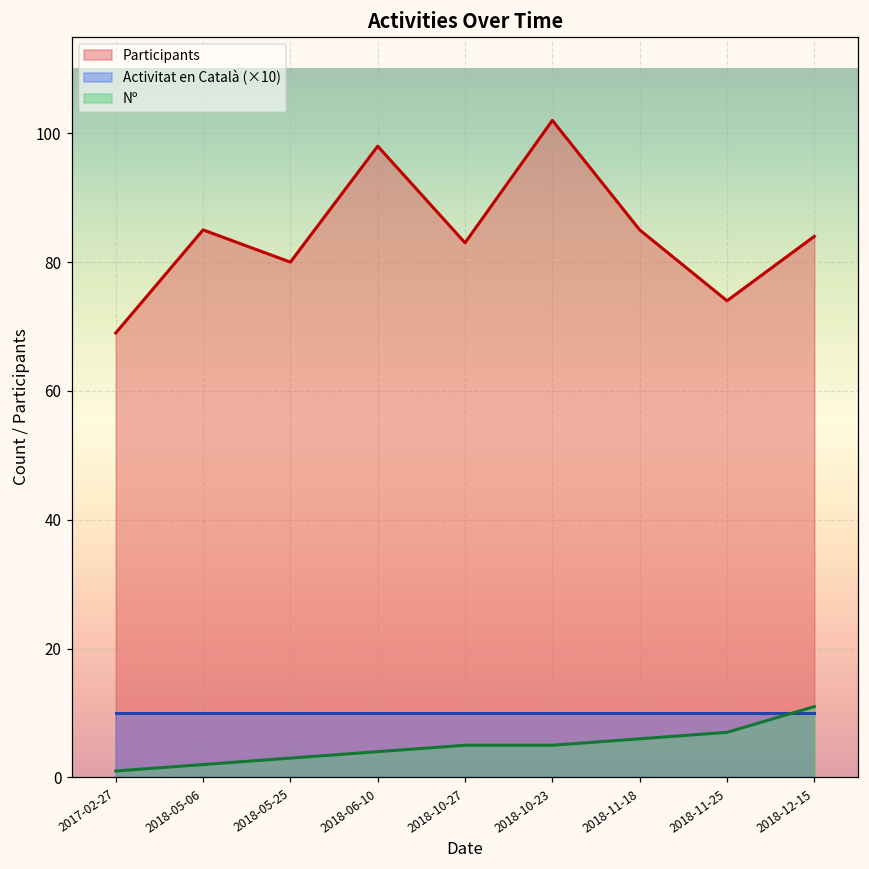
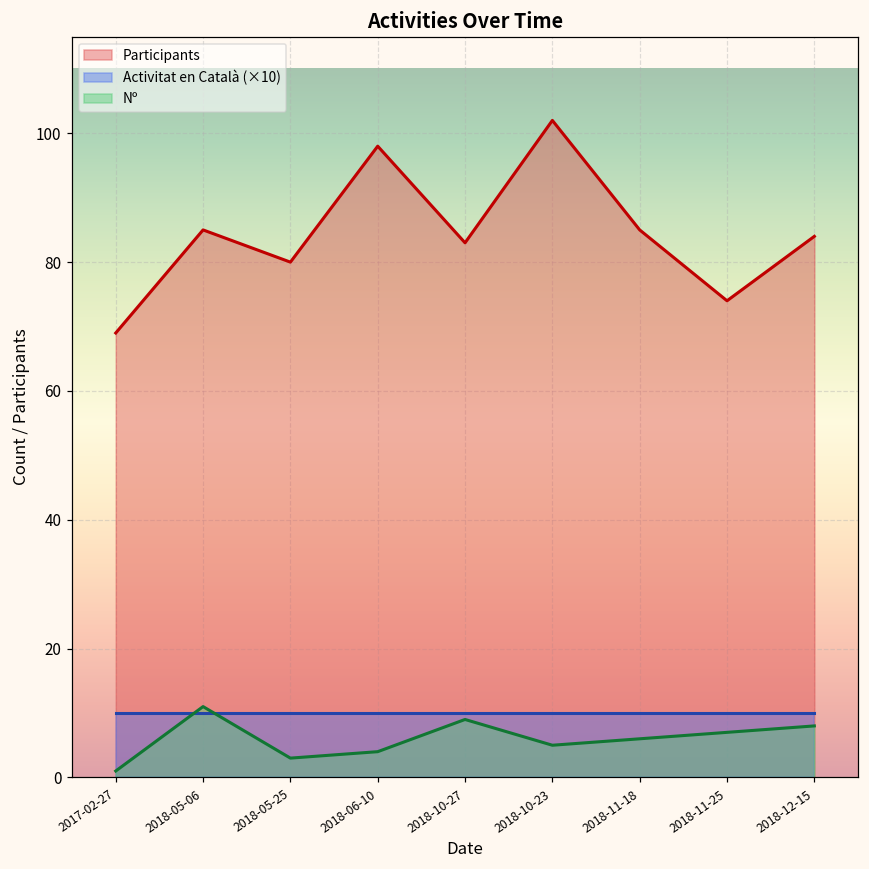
  {
    "Participants": {
      "2017-02-27": 69,
      "2018-05-06": 85,
      "2018-05-25": 80,
      "2018-06-10": 98,
      "2018-10-27": 83,
      "2018-10-23": 102,
      "2018-11-18": 85,
      "2018-11-25": 74,
      "2018-12-15": 84
    },
    "Activitat en Català (×10)": {
      "2017-02-27": 10,
      "2018-05-06": 10,
      "2018-05-25": 10,
      "2018-06-10": 10,
      "2018-10-27": 10,
      "2018-10-23": 10,
      "2018-11-18": 10,
      "2018-11-25": 10,
      "2018-12-15": 10
    },
    "Nº": {
      "2017-02-27": 1,
-     "2018-05-06": 2,
+     "2018-05-06": 11,
      "2018-05-25": 3,
      "2018-06-10": 4,
-     "2018-10-27": 5,
+     "2018-10-27": 9,
      "2018-10-23": 5,
      "2018-11-18": 6,
      "2018-11-25": 7,
-     "2018-12-15": 11
+     "2018-12-15": 8
    }
  }
